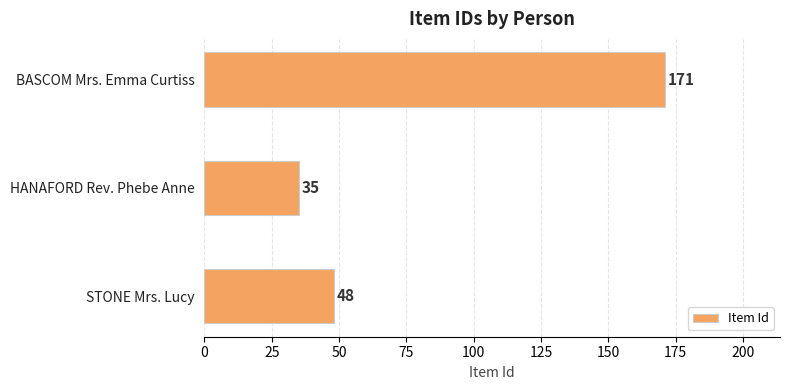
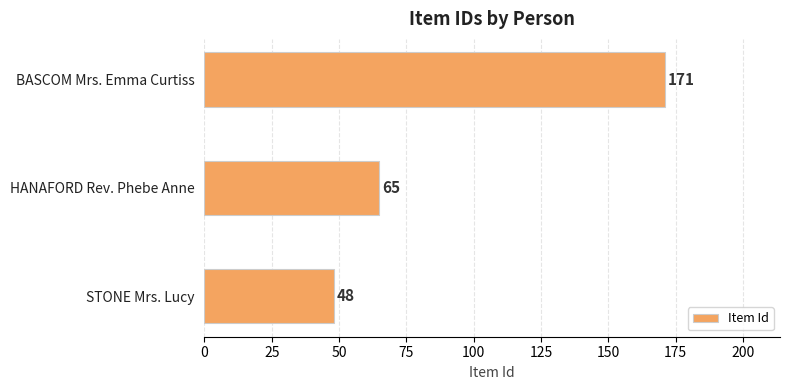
  {
    "BASCOM Mrs. Emma Curtiss": 171,
-   "HANAFORD Rev. Phebe Anne": 35,
+   "HANAFORD Rev. Phebe Anne": 65,
    "STONE Mrs. Lucy": 48
  }
